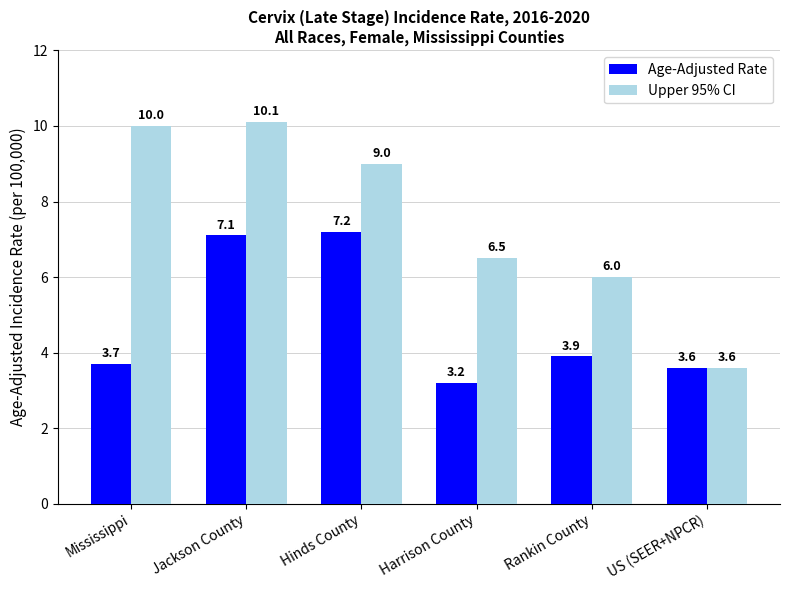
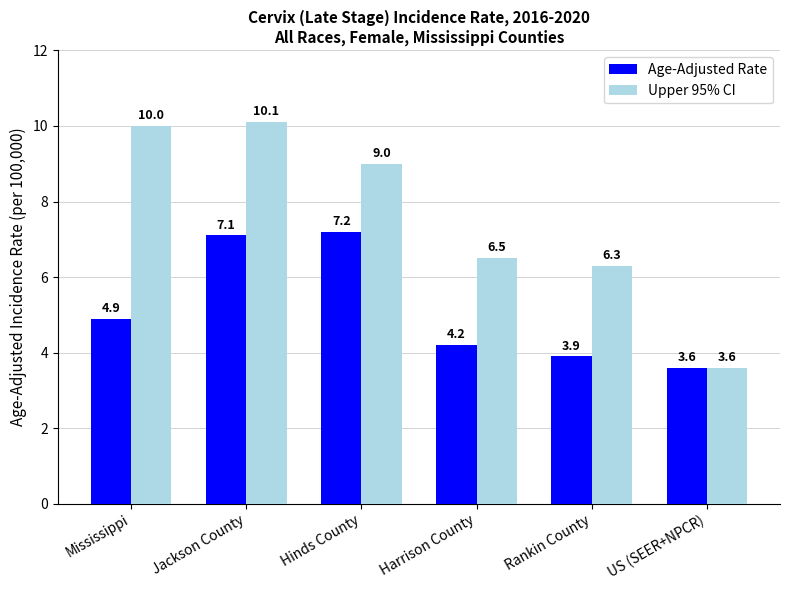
  {
    "Age-Adjusted Rate": {
-     "Mississippi": 3.7,
+     "Mississippi": 4.9,
      "Jackson County": 7.1,
      "Hinds County": 7.2,
-     "Harrison County": 3.2,
+     "Harrison County": 4.2,
      "Rankin County": 3.9,
      "US (SEER+NPCR)": 3.6
    },
    "Upper 95% CI": {
      "Mississippi": 10.0,
      "Jackson County": 10.1,
      "Hinds County": 9.0,
      "Harrison County": 6.5,
-     "Rankin County": 6.0,
+     "Rankin County": 6.3,
      "US (SEER+NPCR)": 3.6
    }
  }
